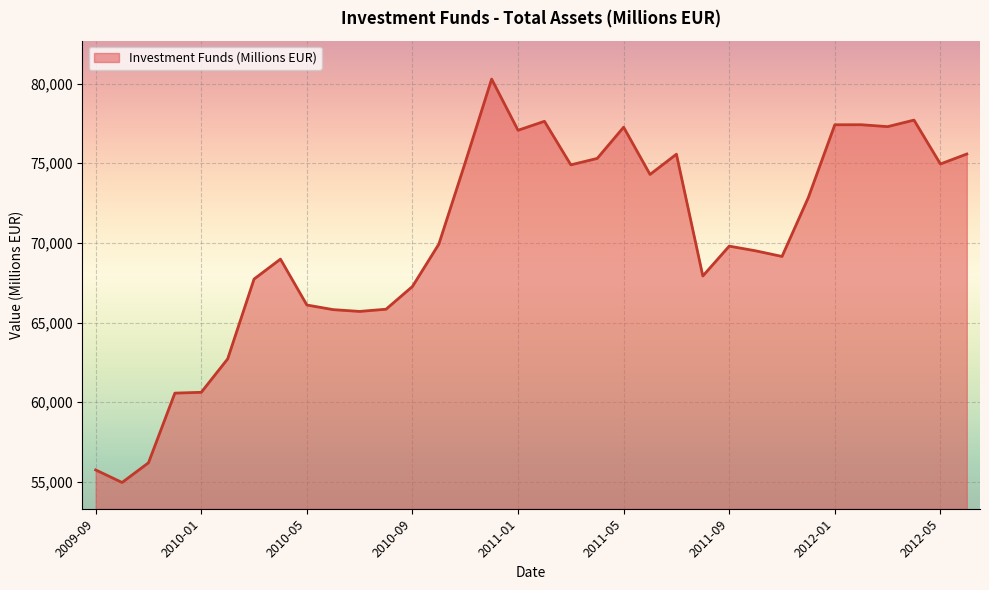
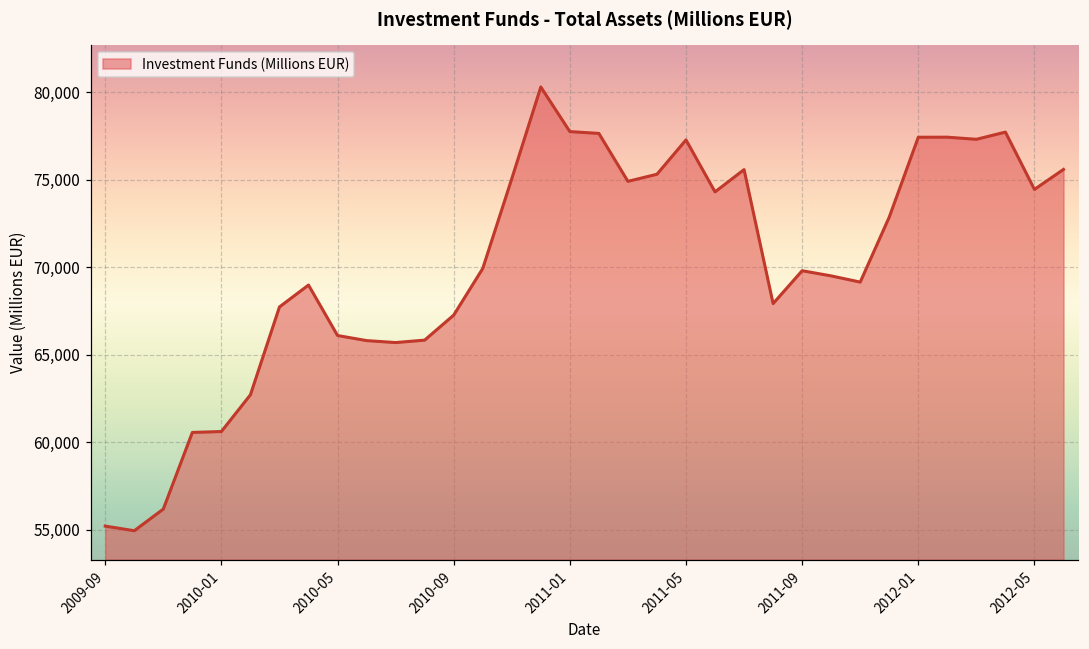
  {
-   "2009-09": "55,700",
+   "2009-09": "55,200",
    "2010-01": "60,600",
    "2010-05": "66,100",
    "2010-09": "67,300",
-   "2011-01": "77,100",
+   "2011-01": "77,700",
    "2011-05": "77,300",
    "2011-09": "69,800",
    "2012-01": "77,400",
-   "2012-05": "75,000"
+   "2012-05": "74,400"
  }
